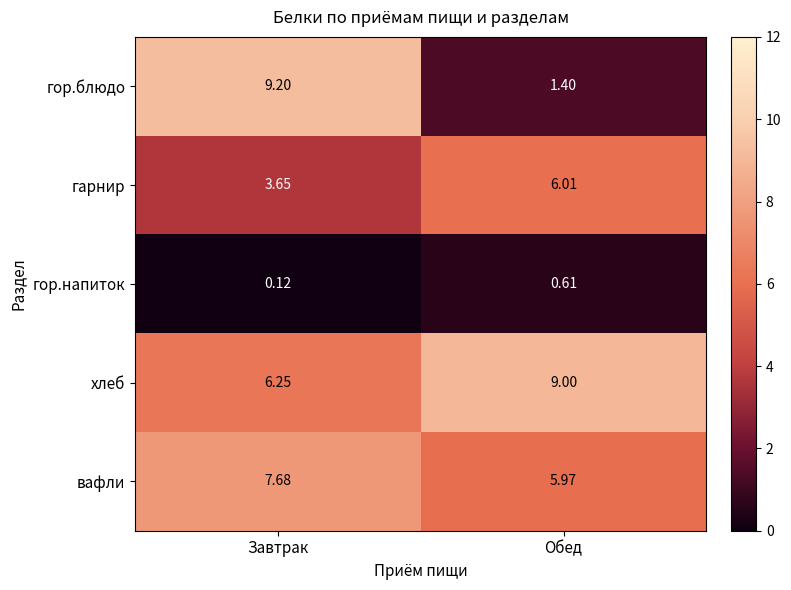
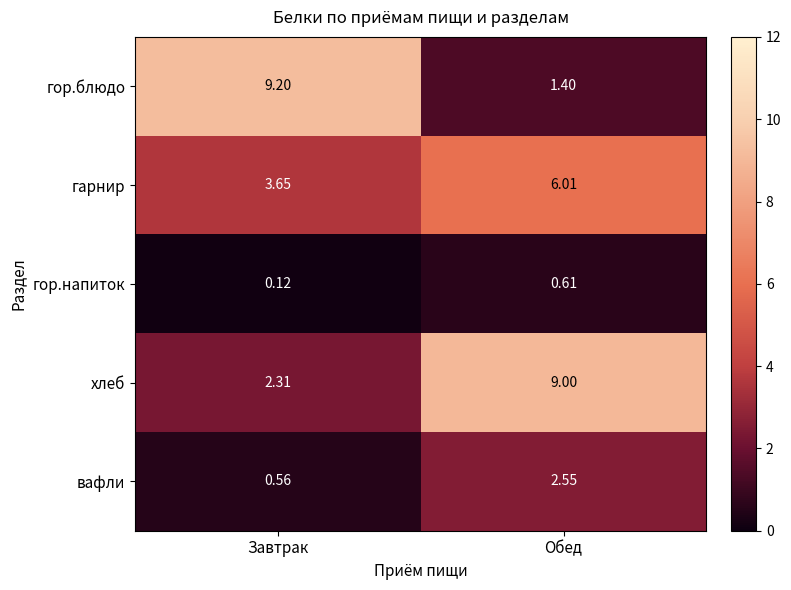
  {
    "гор.блюдо": {
      "Завтрак": 9.20,
      "Обед": 1.40
    },
    "гарнир": {
      "Завтрак": 3.65,
      "Обед": 6.01
    },
    "гор.напиток": {
      "Завтрак": 0.12,
      "Обед": 0.61
    },
    "хлеб": {
-     "Завтрак": 6.25,
+     "Завтрак": 2.31,
      "Обед": 9.00
    },
    "вафли": {
-     "Завтрак": 7.68,
-     "Обед": 5.97
+     "Завтрак": 0.56,
+     "Обед": 2.55
    }
  }
